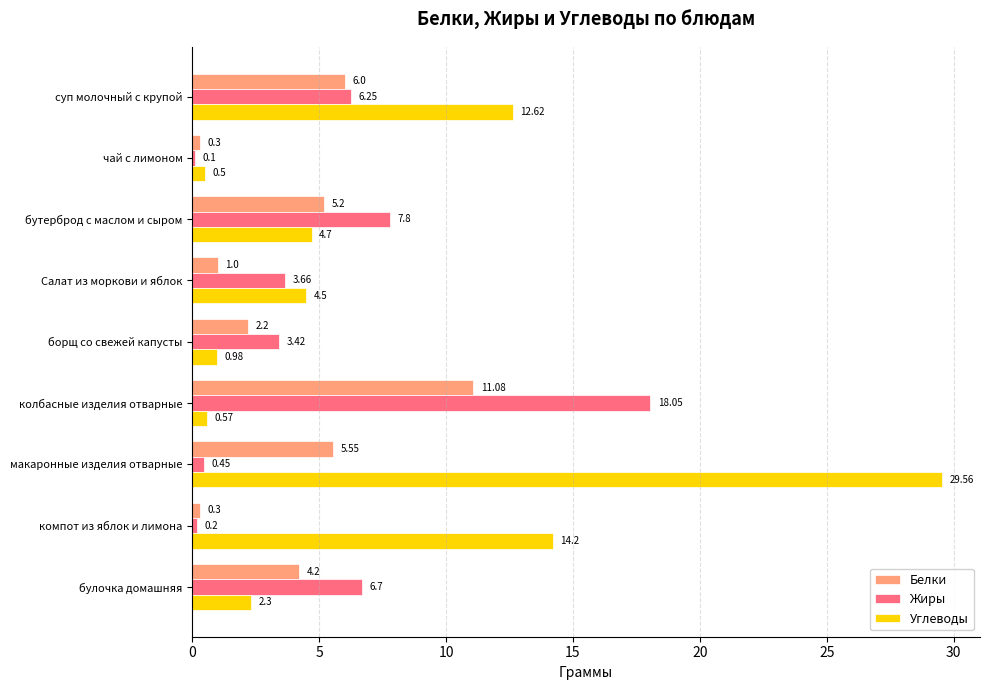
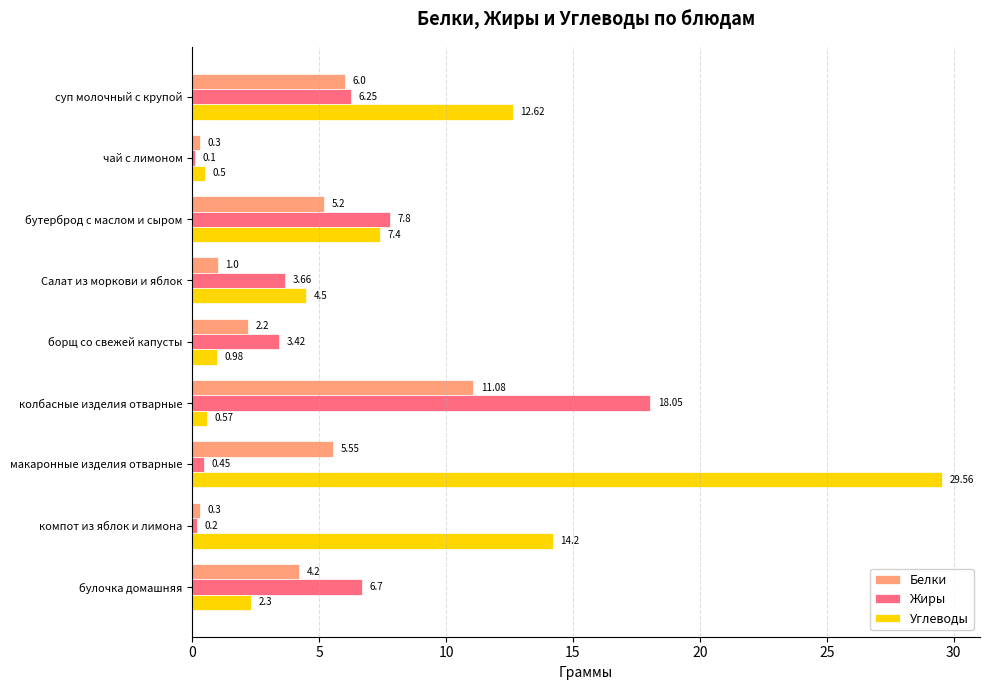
  {
    "Углеводы": {
      "суп молочный с крупой": 12.62,
      "чай с лимоном": 0.5,
-     "бутерброд с маслом и сыром": 4.7,
+     "бутерброд с маслом и сыром": 7.4,
      "Салат из моркови и яблок": 4.5,
      "борщ со свежей капусты": 0.98,
      "колбасные изделия отварные": 0.57,
      "макаронные изделия отварные": 29.56,
      "компот из яблок и лимона": 14.2,
      "булочка домашняя": 2.3
    }
  }
